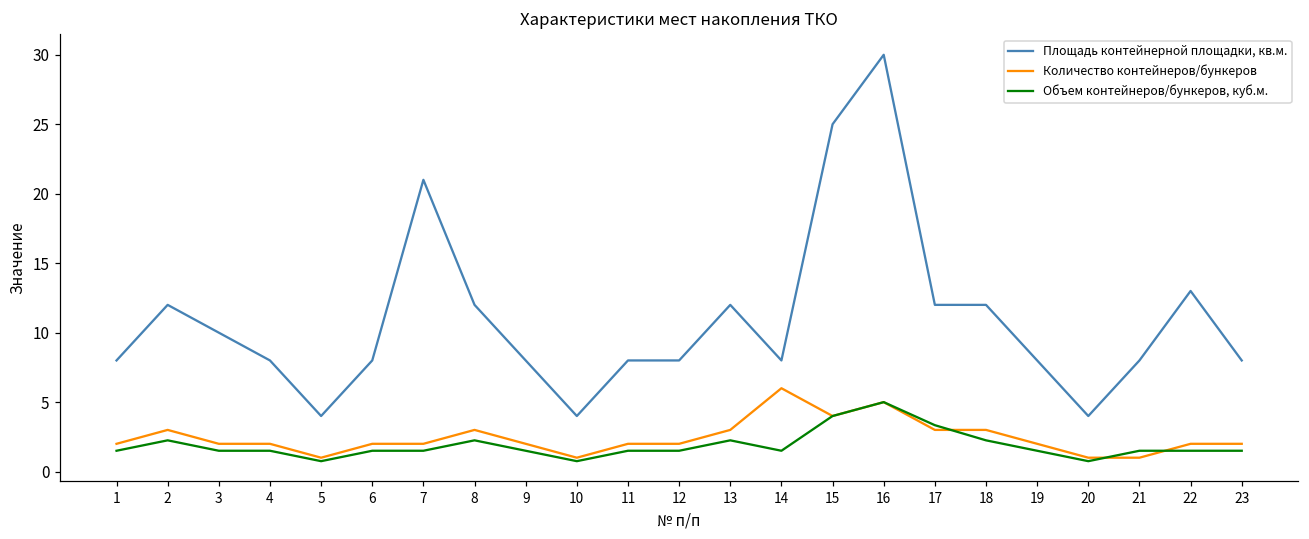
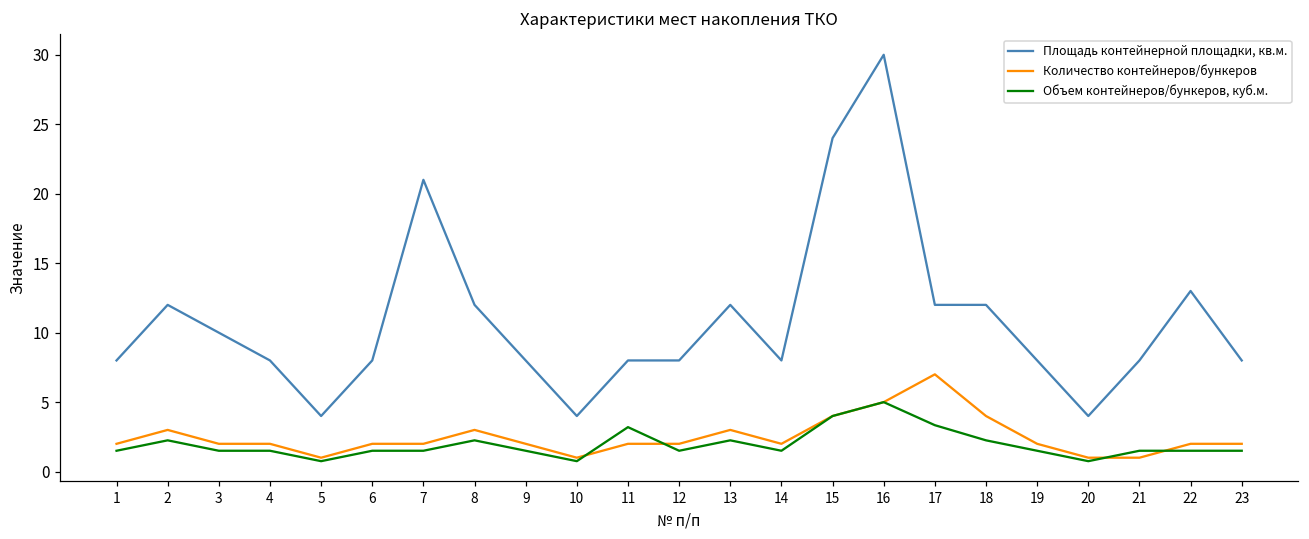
  {
    "Площадь контейнерной площадки, кв.м.": {
      "1": 8,
      "2": 12,
      "3": 10,
      "4": 8,
      "5": 4,
      "6": 8,
      "7": 21,
      "8": 12,
      "9": 8,
      "10": 4,
      "11": 8,
      "12": 8,
      "13": 12,
      "14": 8,
-     "15": 25,
+     "15": 24,
      "16": 30,
      "17": 12,
      "18": 12,
      "19": 8,
      "20": 4,
      "21": 8,
      "22": 13,
      "23": 8
    },
    "Количество контейнеров/бункеров": {
      "1": 2,
      "2": 3,
      "3": 2,
      "4": 2,
      "5": 1,
      "6": 2,
      "7": 2,
      "8": 3,
      "9": 2,
      "10": 1,
      "11": 2,
      "12": 2,
      "13": 3,
-     "14": 6,
-     "17": 3,
-     "18": 3,
+     "14": 2,
+     "17": 7,
+     "18": 4,
      "19": 2,
      "20": 1,
      "21": 1,
      "22": 2,
      "23": 2
    },
    "Объем контейнеров/бункеров, куб.м.": {
      "1": 1.5,
      "2": 2.3,
      "3": 1.5,
      "4": 1.5,
      "5": 0.8,
      "6": 1.5,
      "7": 1.5,
      "8": 2.3,
      "9": 1.5,
      "10": 0.8,
-     "11": 1.5,
+     "11": 3.2,
      "12": 1.5,
      "13": 2.3,
      "14": 1.5,
      "17": 3.3,
      "18": 2.3,
      "19": 1.5,
      "20": 0.8,
      "21": 1.5,
      "22": 1.5,
      "23": 1.5
    }
  }
